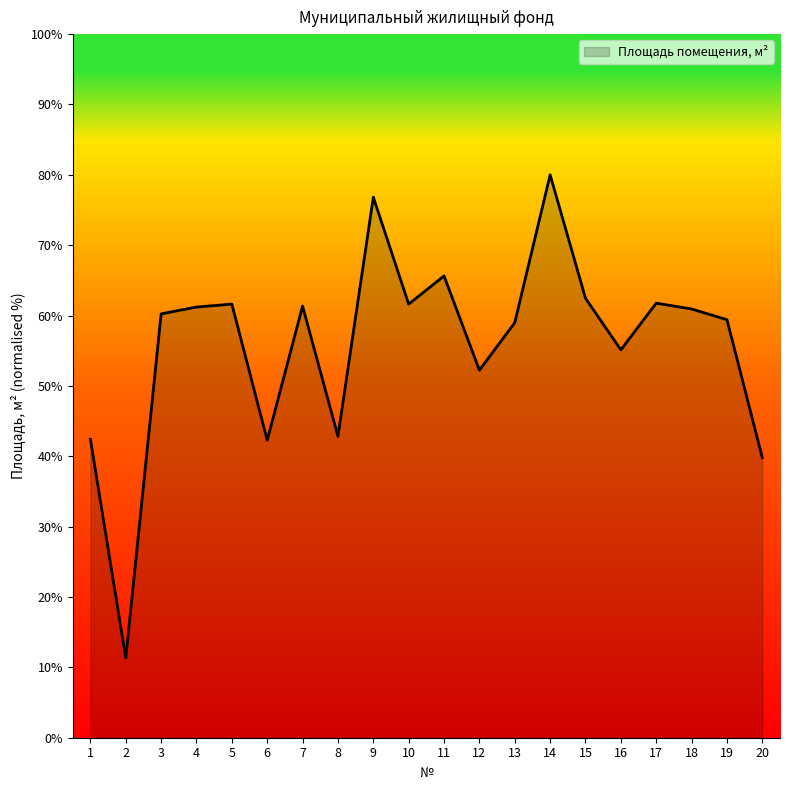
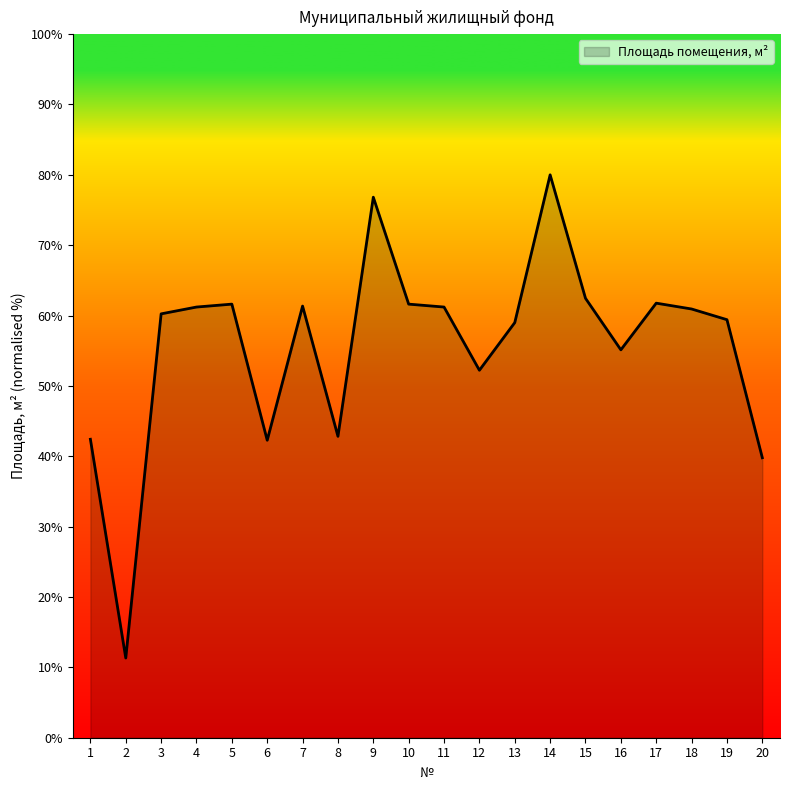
  {
    "1": "42%",
    "2": "11%",
    "3": "60%",
    "4": "61%",
    "5": "62%",
    "6": "42%",
    "7": "61%",
    "8": "43%",
    "9": "77%",
    "10": "62%",
-   "11": "66%",
+   "11": "61%",
    "12": "52%",
    "13": "59%",
    "14": "80%",
    "15": "62%",
    "16": "55%",
    "17": "62%",
    "18": "61%",
    "19": "59%",
    "20": "40%"
  }
